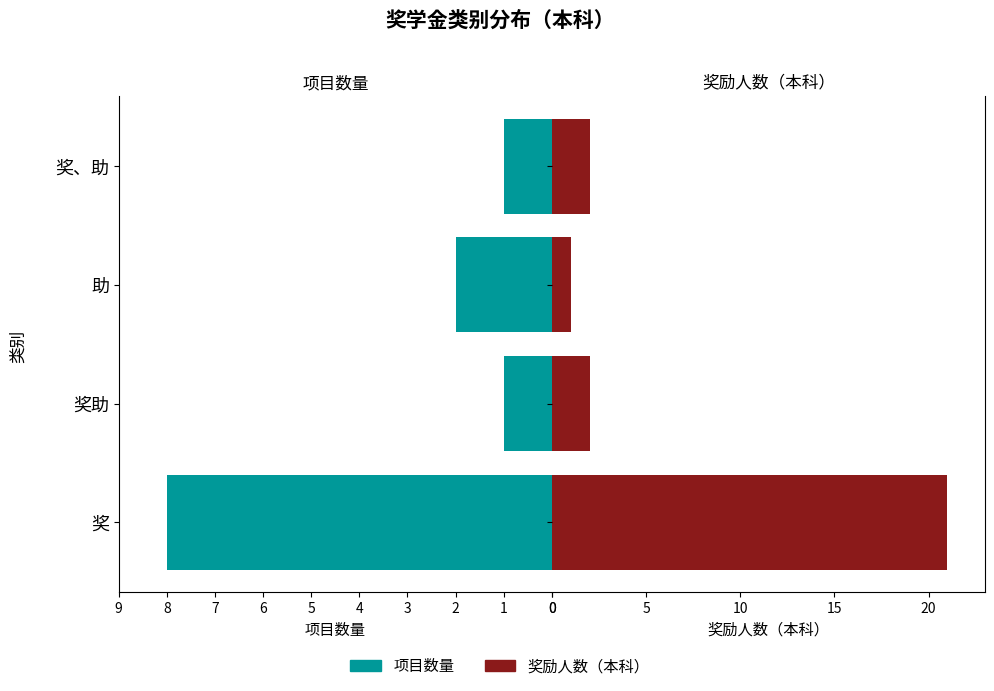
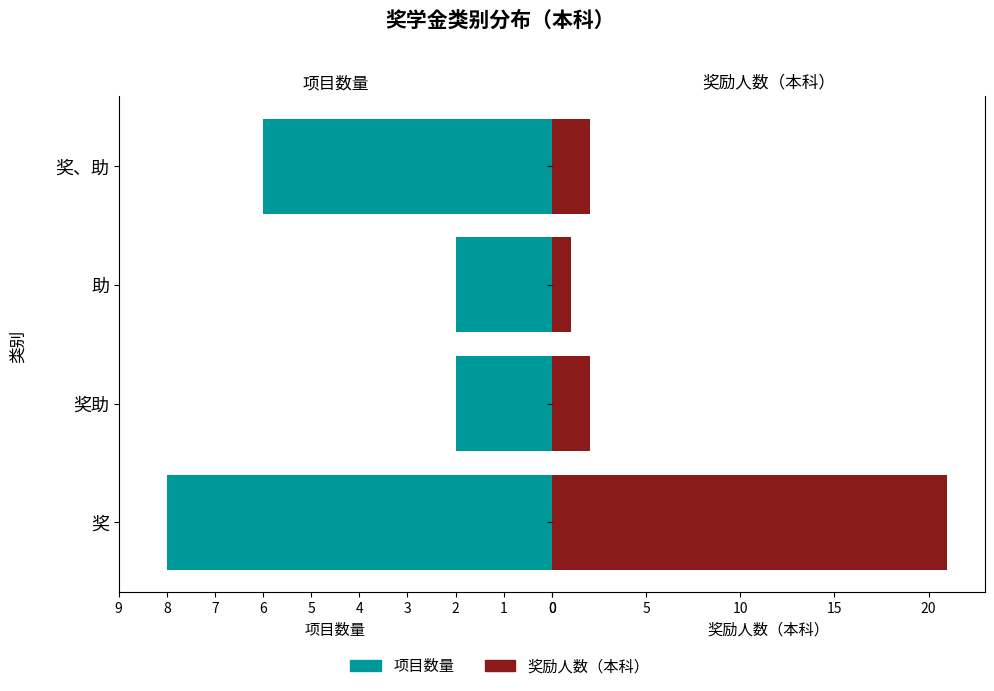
  {
    "项目数量": {
-     "奖、助": 1,
+     "奖、助": 6,
      "助": 2,
-     "奖助": 1,
+     "奖助": 2,
      "奖": 8
    }
  }
